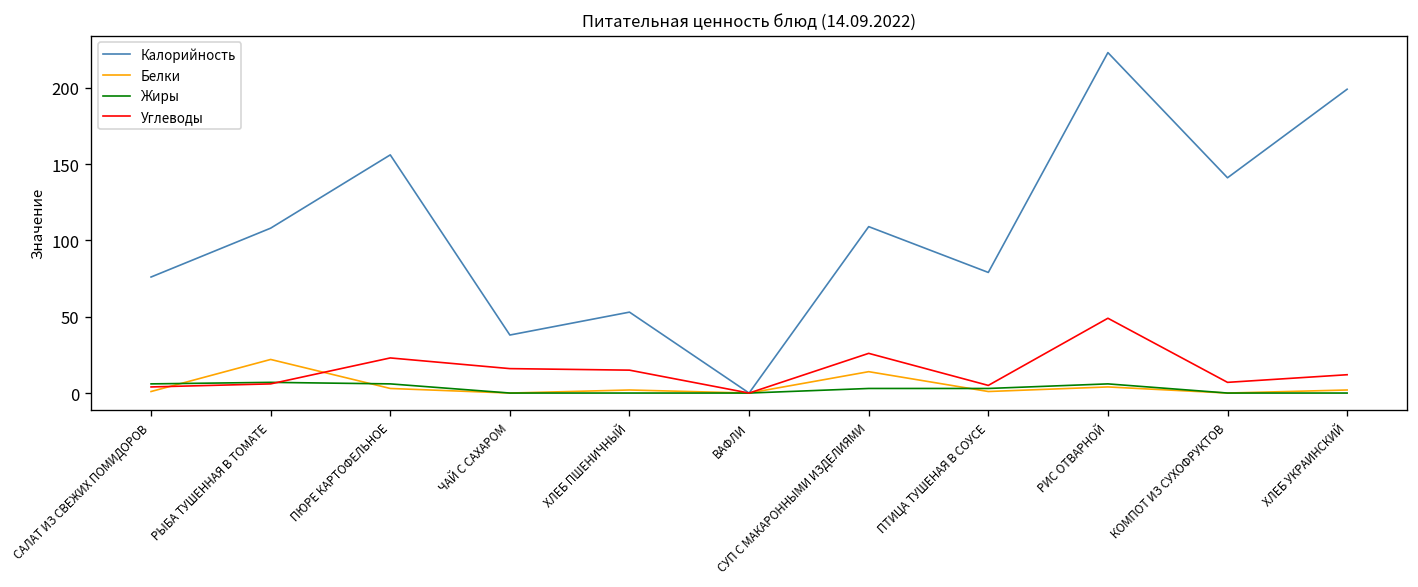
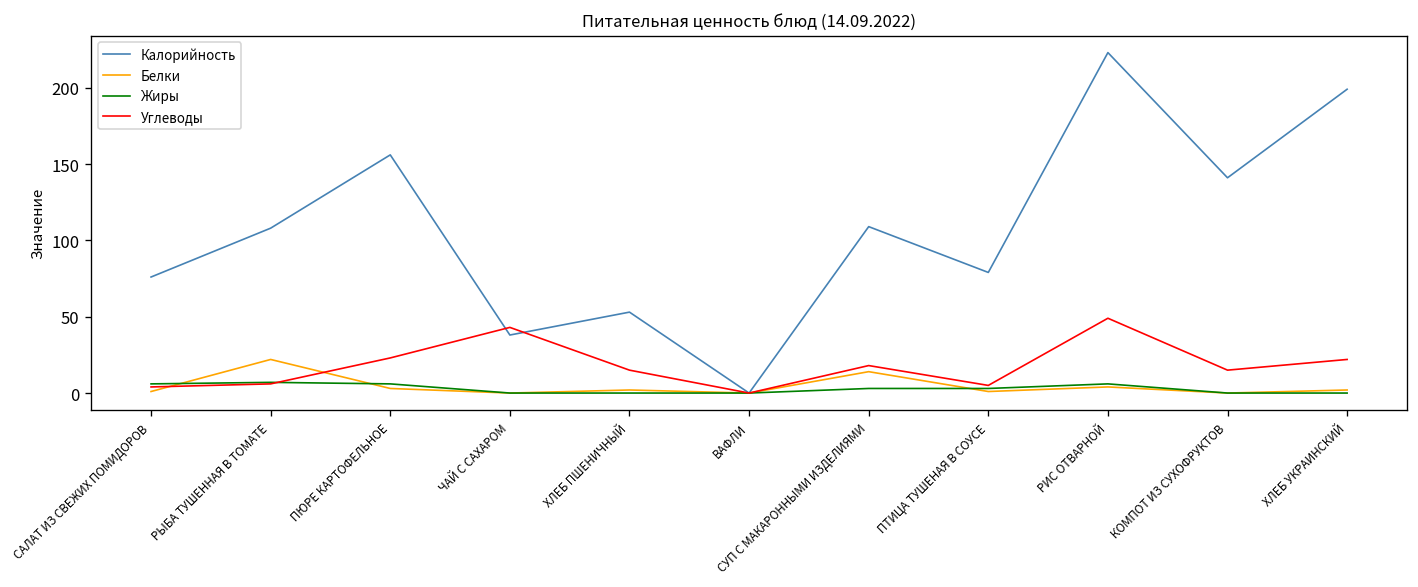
  {
    "Калорийность": {
      "САЛАТ ИЗ СВЕЖИХ ПОМИДОРОВ": 76,
      "РЫБА ТУШЕННАЯ В ТОМАТЕ": 108,
      "ПЮРЕ КАРТОФЕЛЬНОЕ": 156,
      "ЧАЙ С САХАРОМ": 38,
      "ХЛЕБ ПШЕНИЧНЫЙ": 53,
      "СУП С МАКАРОННЫМИ ИЗДЕЛИЯМИ": 109,
      "ПТИЦА ТУШЕНАЯ В СОУСЕ": 79,
      "РИС ОТВАРНОЙ": 223,
      "КОМПОТ ИЗ СУХОФРУКТОВ": 141,
      "ХЛЕБ УКРАИНСКИЙ": 199
    },
    "Белки": {
      "САЛАТ ИЗ СВЕЖИХ ПОМИДОРОВ": 1,
      "РЫБА ТУШЕННАЯ В ТОМАТЕ": 22,
      "ПЮРЕ КАРТОФЕЛЬНОЕ": 3,
      "ХЛЕБ ПШЕНИЧНЫЙ": 2,
      "СУП С МАКАРОННЫМИ ИЗДЕЛИЯМИ": 14,
      "РИС ОТВАРНОЙ": 4,
      "ХЛЕБ УКРАИНСКИЙ": 2
    },
    "Жиры": {
      "САЛАТ ИЗ СВЕЖИХ ПОМИДОРОВ": 6,
      "ПЮРЕ КАРТОФЕЛЬНОЕ": 6,
      "ХЛЕБ ПШЕНИЧНЫЙ": 0,
      "СУП С МАКАРОННЫМИ ИЗДЕЛИЯМИ": 3,
      "РИС ОТВАРНОЙ": 6,
      "ХЛЕБ УКРАИНСКИЙ": 0
    },
    "Углеводы": {
      "САЛАТ ИЗ СВЕЖИХ ПОМИДОРОВ": 4,
      "ПЮРЕ КАРТОФЕЛЬНОЕ": 23,
-     "ЧАЙ С САХАРОМ": 16,
+     "ЧАЙ С САХАРОМ": 43,
      "ХЛЕБ ПШЕНИЧНЫЙ": 15,
-     "СУП С МАКАРОННЫМИ ИЗДЕЛИЯМИ": 26,
+     "СУП С МАКАРОННЫМИ ИЗДЕЛИЯМИ": 18,
      "ПТИЦА ТУШЕНАЯ В СОУСЕ": 5,
      "РИС ОТВАРНОЙ": 49,
-     "КОМПОТ ИЗ СУХОФРУКТОВ": 7,
-     "ХЛЕБ УКРАИНСКИЙ": 12
+     "КОМПОТ ИЗ СУХОФРУКТОВ": 15,
+     "ХЛЕБ УКРАИНСКИЙ": 22
    }
  }
